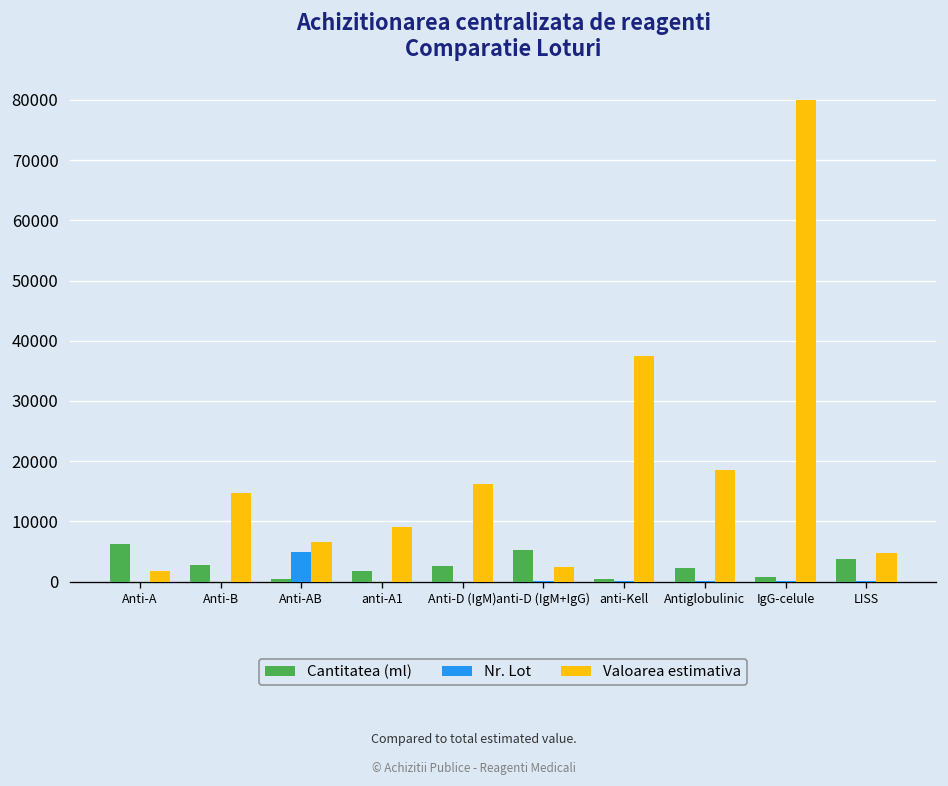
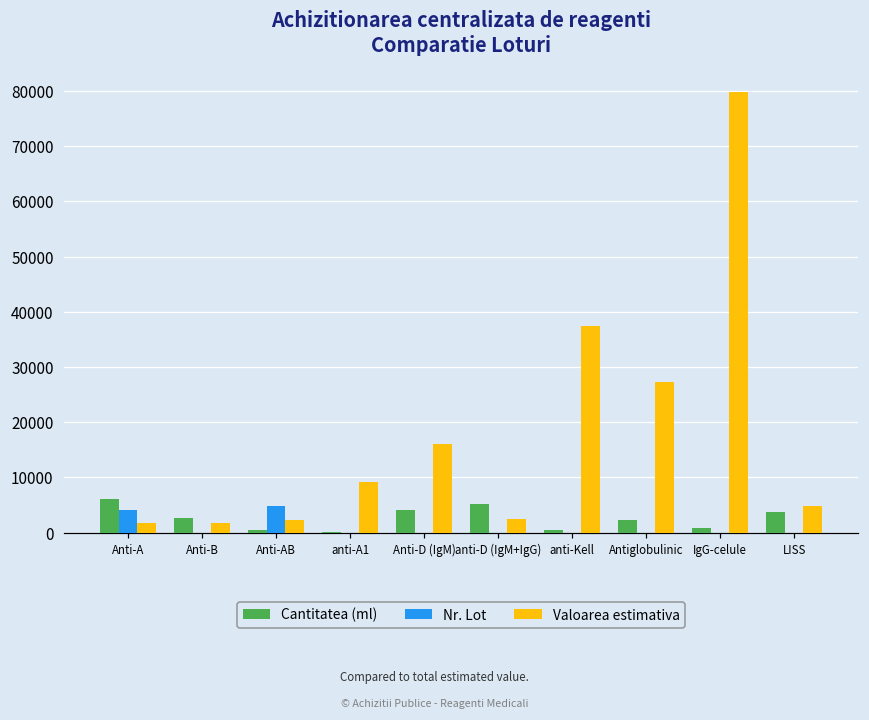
  {
    "Cantitatea (ml)": {
      "Anti-A": 6000,
      "Anti-B": 3000,
      "Anti-AB": 1000,
-     "anti-A1": 2000,
-     "Anti-D (IgM)": 3000,
+     "anti-A1": 0,
+     "Anti-D (IgM)": 4000,
      "anti-D (IgM+IgG)": 5000,
      "anti-Kell": 1000,
      "Antiglobulinic": 2000,
      "IgG-celule": 1000,
      "LISS": 4000
    },
    "Nr. Lot": {
-     "Anti-A": 0,
+     "Anti-A": 4000,
      "Anti-AB": 5000
    },
    "Valoarea estimativa": {
      "Anti-A": 2000,
-     "Anti-B": 15000,
-     "Anti-AB": 7000,
+     "Anti-B": 2000,
+     "Anti-AB": 2000,
      "anti-A1": 9000,
      "Anti-D (IgM)": 16000,
      "anti-D (IgM+IgG)": 2000,
      "anti-Kell": 38000,
-     "Antiglobulinic": 19000,
+     "Antiglobulinic": 27000,
      "IgG-celule": 80000,
      "LISS": 5000
    }
  }
